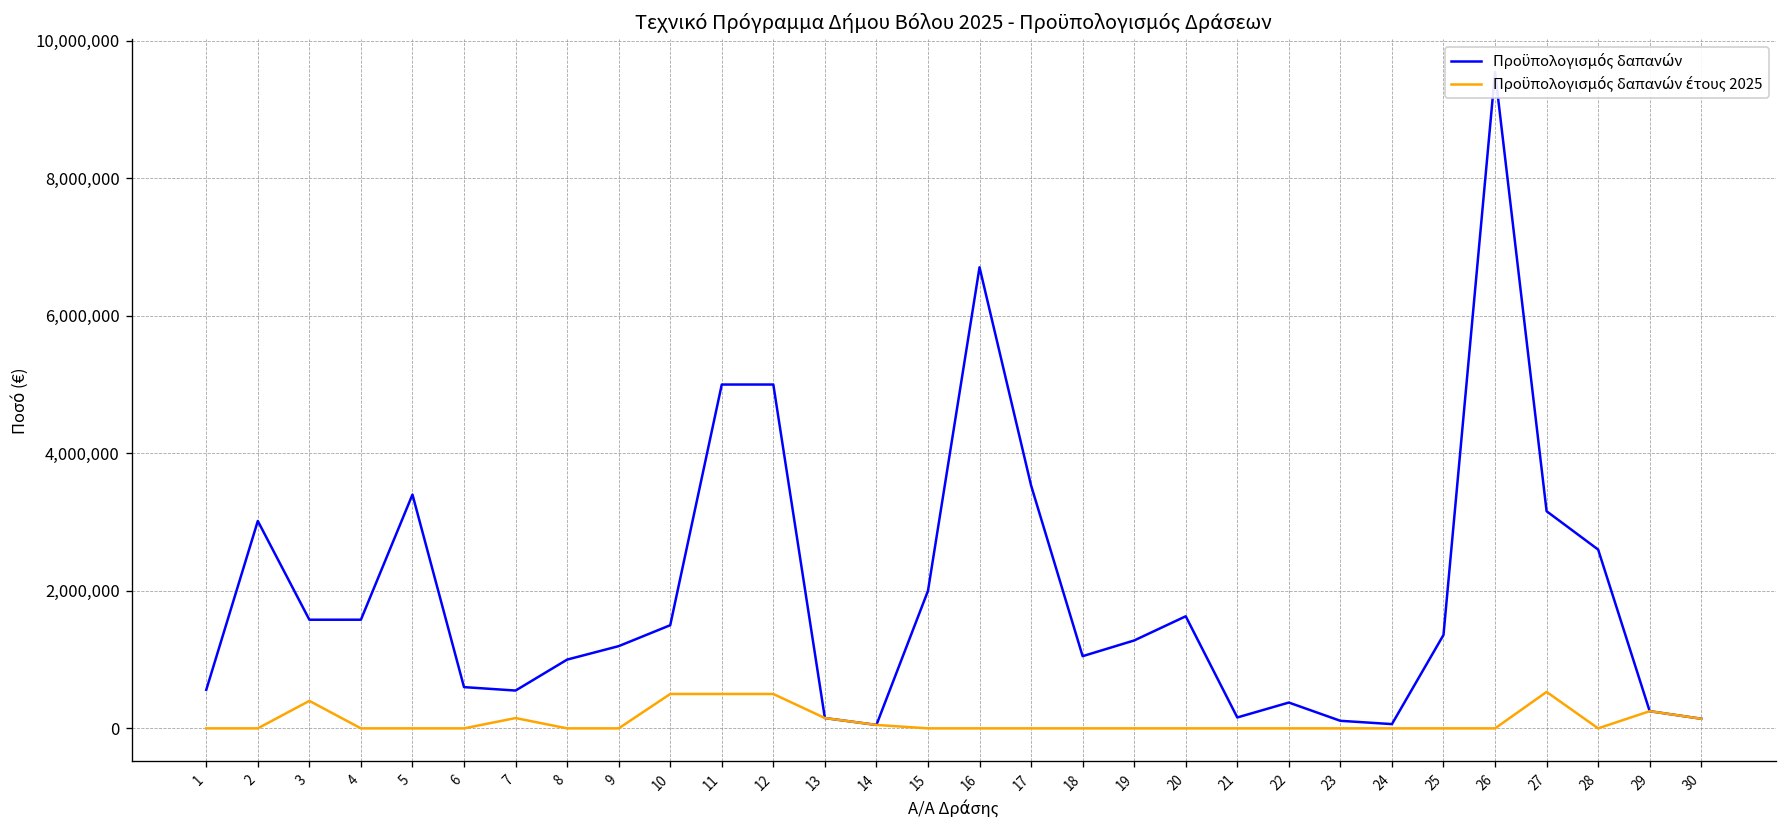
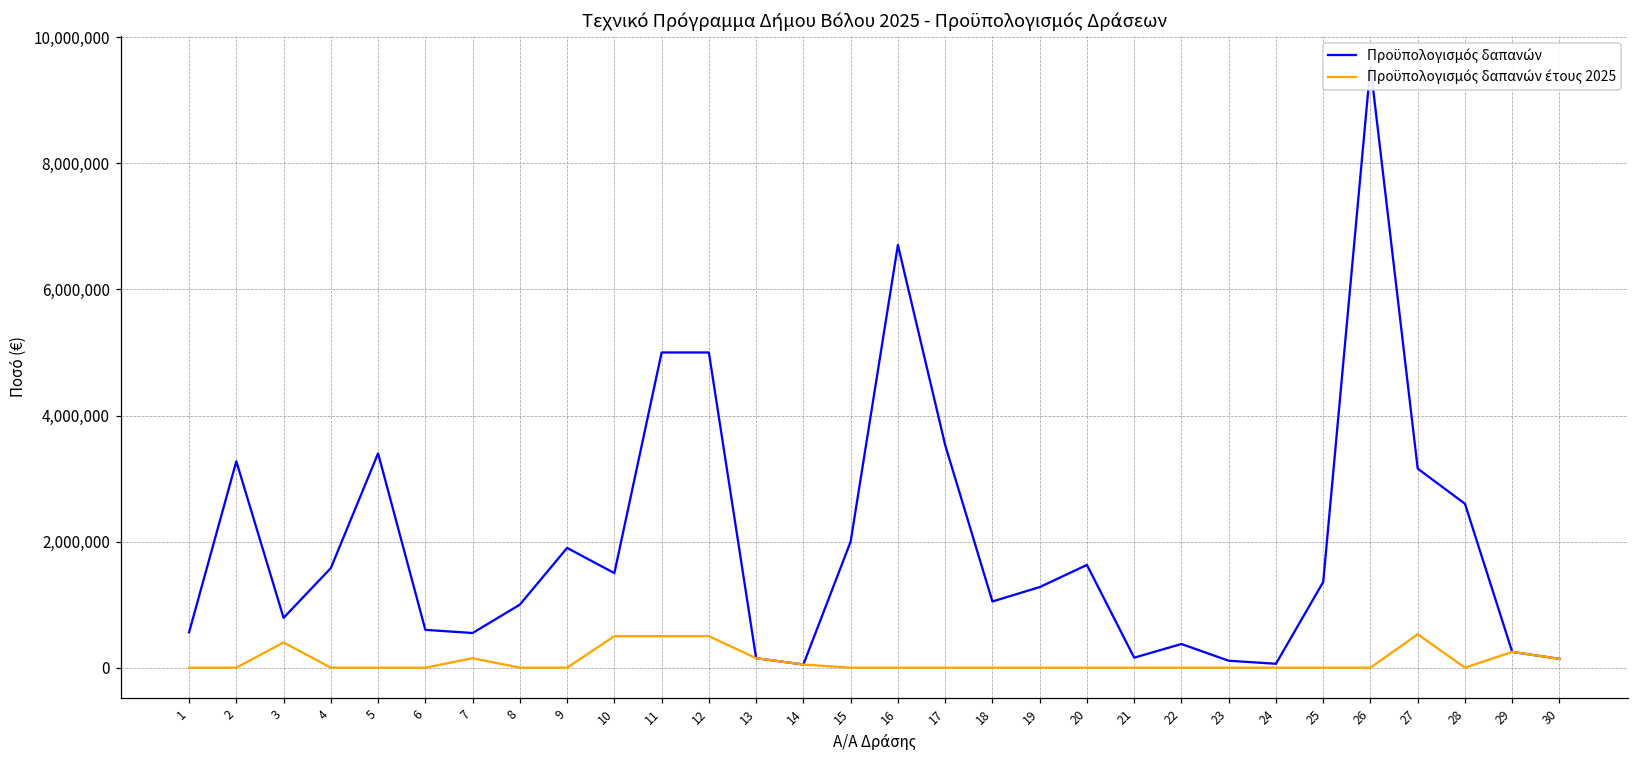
  {
    "Προϋπολογισμός δαπανών": {
      "1": "600,000",
-     "2": "3,000,000",
-     "3": "1,600,000",
+     "2": "3,300,000",
+     "3": "800,000",
      "4": "1,600,000",
      "5": "3,400,000",
      "6": "600,000",
      "7": "600,000",
      "8": "1,000,000",
-     "9": "1,200,000",
+     "9": "1,900,000",
      "10": "1,500,000",
      "11": "5,000,000",
      "12": "5,000,000",
      "15": "2,000,000",
      "16": "6,700,000",
      "17": "3,500,000",
      "18": "1,100,000",
      "19": "1,300,000",
      "20": "1,600,000",
      "21": "200,000",
      "22": "400,000",
      "23": "100,000",
      "24": "100,000",
      "25": "1,400,000",
      "27": "3,200,000",
      "28": "2,600,000"
    },
    "Προϋπολογισμός δαπανών έτους 2025": {
      "1": "0",
      "2": "0",
      "3": "400,000",
      "4": "0",
      "5": "0",
      "6": "0",
      "7": "200,000",
      "8": "0",
      "9": "0",
      "10": "500,000",
      "11": "500,000",
      "12": "500,000",
      "15": "0",
      "16": "0",
      "17": "0",
      "18": "0",
      "19": "0",
      "20": "0",
      "21": "0",
      "22": "0",
      "23": "0",
      "24": "0",
      "25": "0",
      "26": "0",
      "27": "500,000",
      "28": "0"
    }
  }
